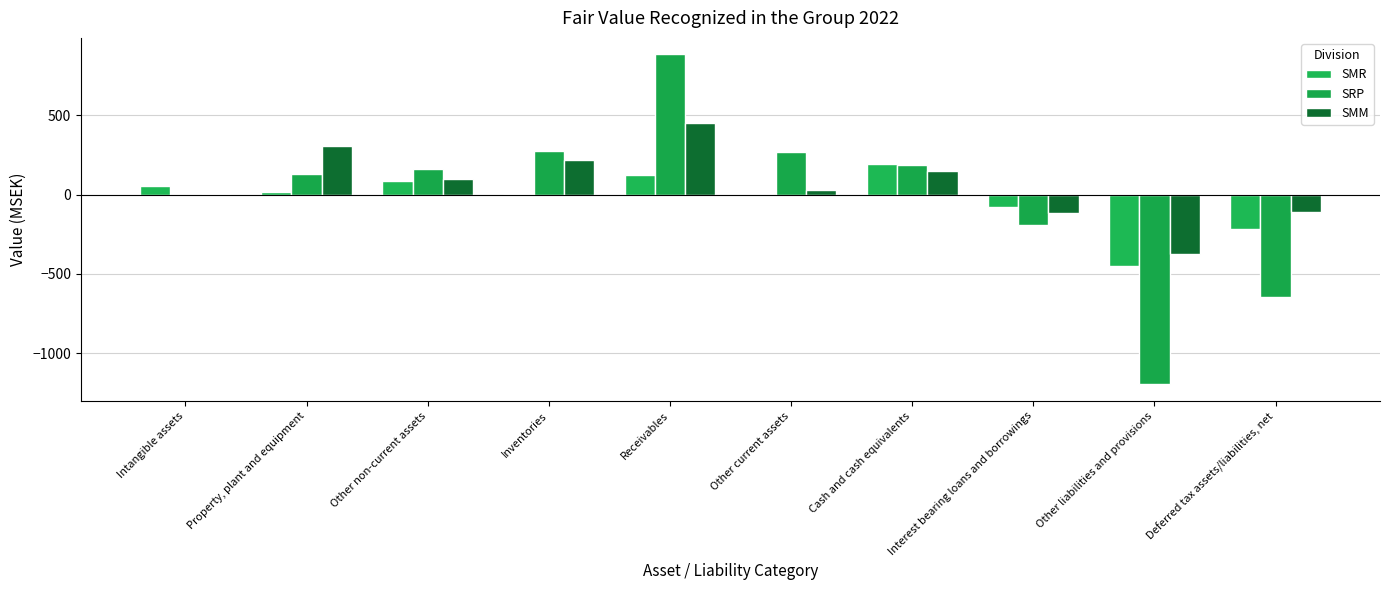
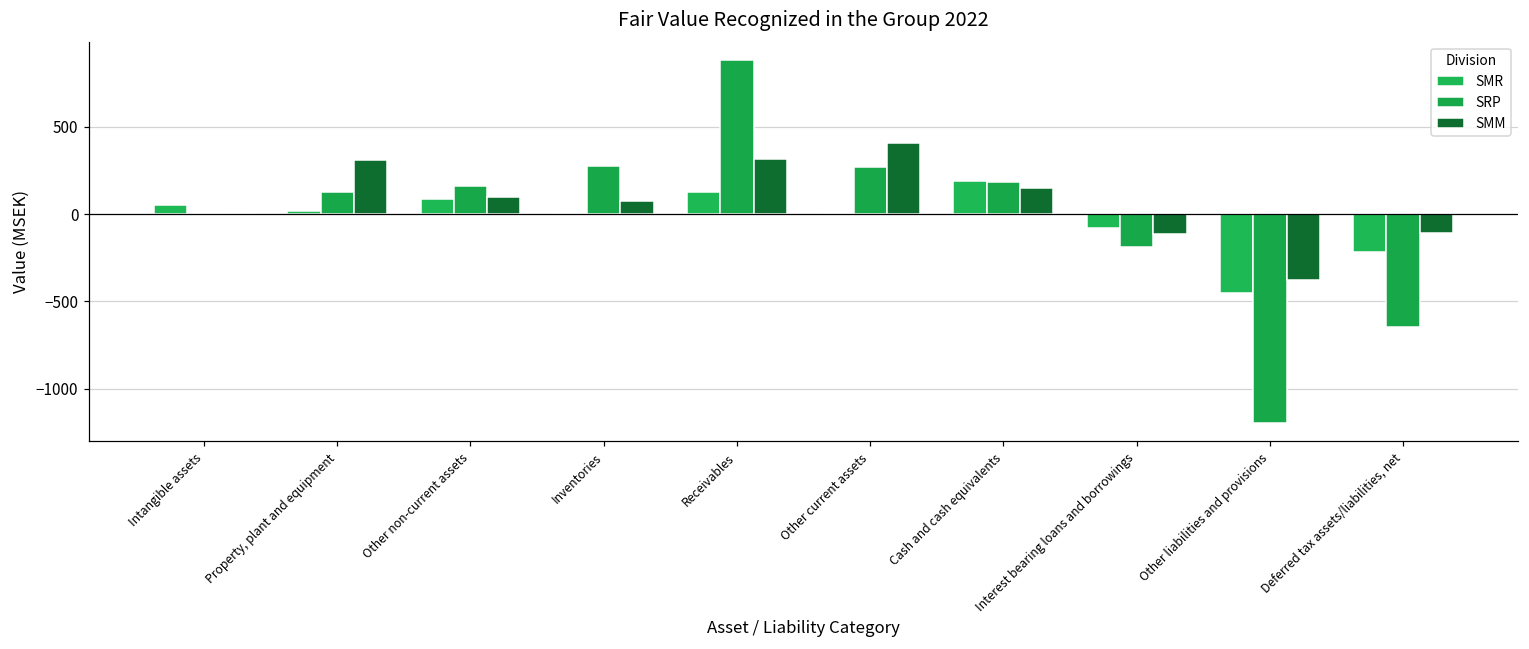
  {
    "SMM": {
      "Property, plant and equipment": 310,
      "Other non-current assets": 100,
-     "Inventories": 220,
-     "Receivables": 450,
-     "Other current assets": 30,
+     "Inventories": 70,
+     "Receivables": 320,
+     "Other current assets": 410,
      "Cash and cash equivalents": 150,
      "Interest bearing loans and borrowings": -110,
      "Other liabilities and provisions": -380,
      "Deferred tax assets/liabilities, net": -110
    }
  }
